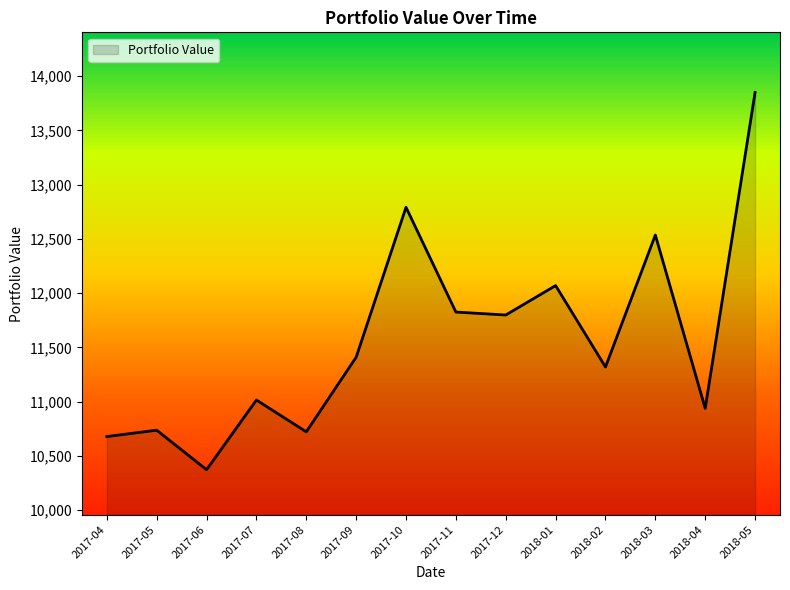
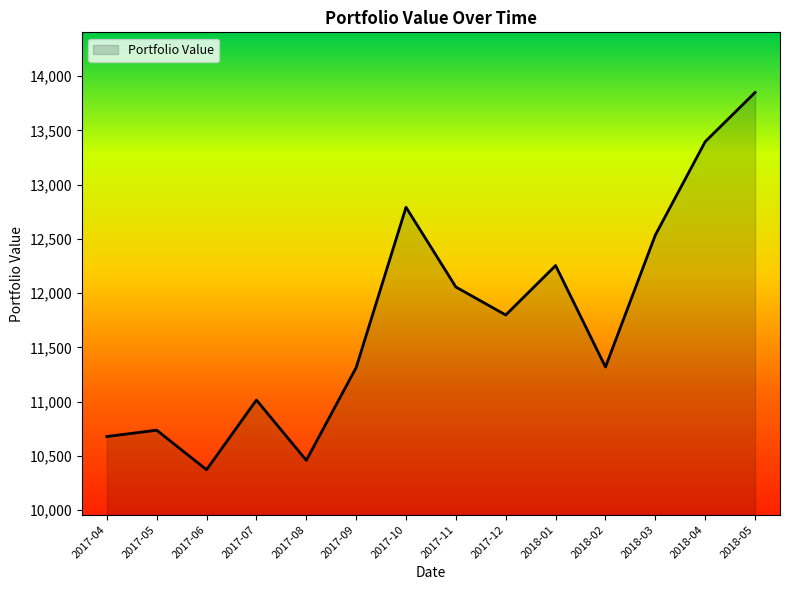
  {
    "2017-04": "10,680",
    "2017-05": "10,740",
    "2017-06": "10,370",
    "2017-07": "11,020",
-   "2017-08": "10,720",
-   "2017-09": "11,410",
+   "2017-08": "10,460",
+   "2017-09": "11,320",
    "2017-10": "12,790",
-   "2017-11": "11,830",
+   "2017-11": "12,060",
    "2017-12": "11,800",
-   "2018-01": "12,070",
+   "2018-01": "12,260",
    "2018-02": "11,320",
    "2018-03": "12,540",
-   "2018-04": "10,940",
+   "2018-04": "13,400",
    "2018-05": "13,850"
  }
